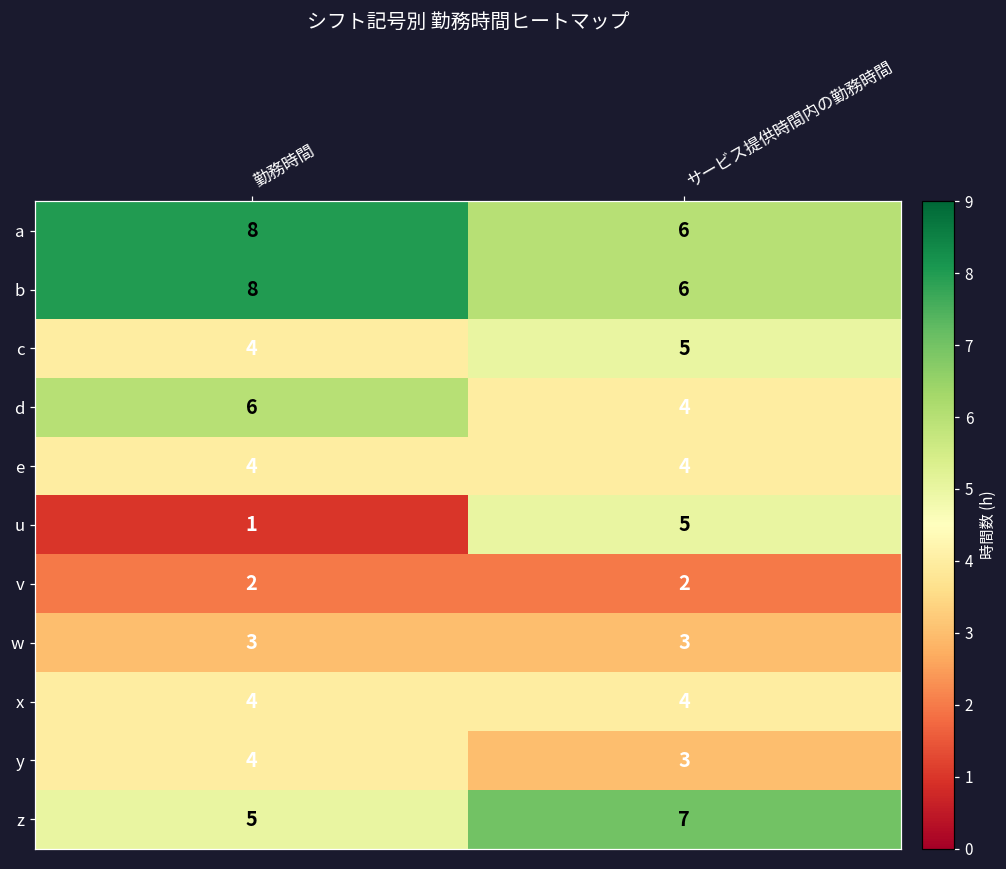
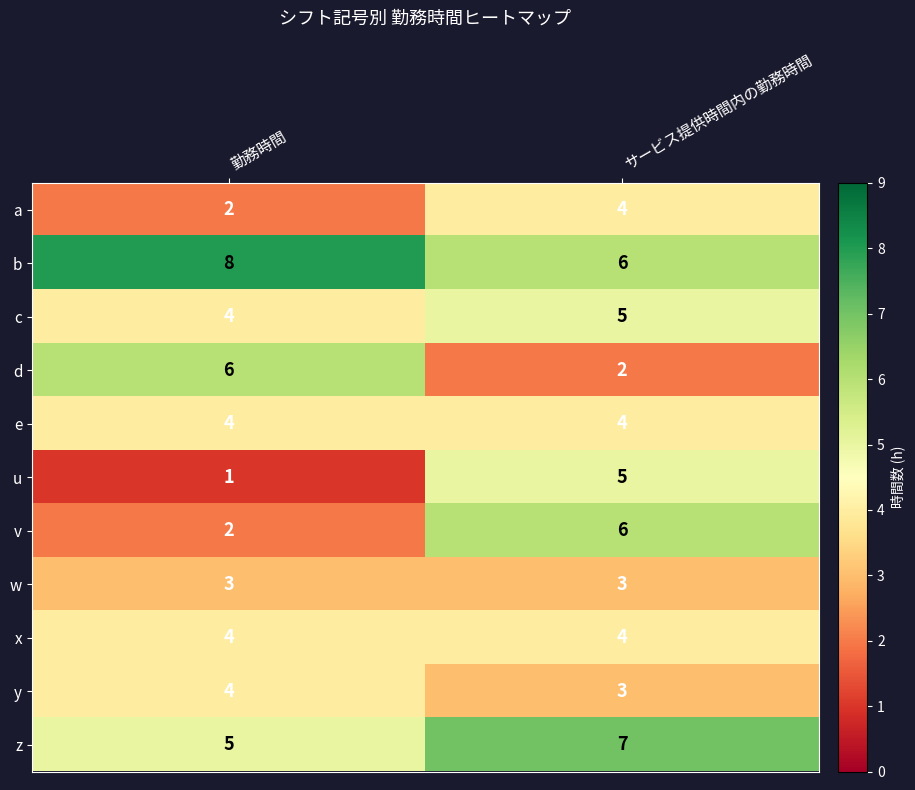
  {
    "a": {
-     "勤務時間": 8,
-     "サービス提供時間内の勤務時間": 6
+     "勤務時間": 2,
+     "サービス提供時間内の勤務時間": 4
    },
    "b": {
      "勤務時間": 8,
      "サービス提供時間内の勤務時間": 6
    },
    "c": {
      "勤務時間": 4,
      "サービス提供時間内の勤務時間": 5
    },
    "d": {
      "勤務時間": 6,
-     "サービス提供時間内の勤務時間": 4
+     "サービス提供時間内の勤務時間": 2
    },
    "e": {
      "勤務時間": 4,
      "サービス提供時間内の勤務時間": 4
    },
    "u": {
      "勤務時間": 1,
      "サービス提供時間内の勤務時間": 5
    },
    "v": {
      "勤務時間": 2,
-     "サービス提供時間内の勤務時間": 2
+     "サービス提供時間内の勤務時間": 6
    },
    "w": {
      "勤務時間": 3,
      "サービス提供時間内の勤務時間": 3
    },
    "x": {
      "勤務時間": 4,
      "サービス提供時間内の勤務時間": 4
    },
    "y": {
      "勤務時間": 4,
      "サービス提供時間内の勤務時間": 3
    },
    "z": {
      "勤務時間": 5,
      "サービス提供時間内の勤務時間": 7
    }
  }
